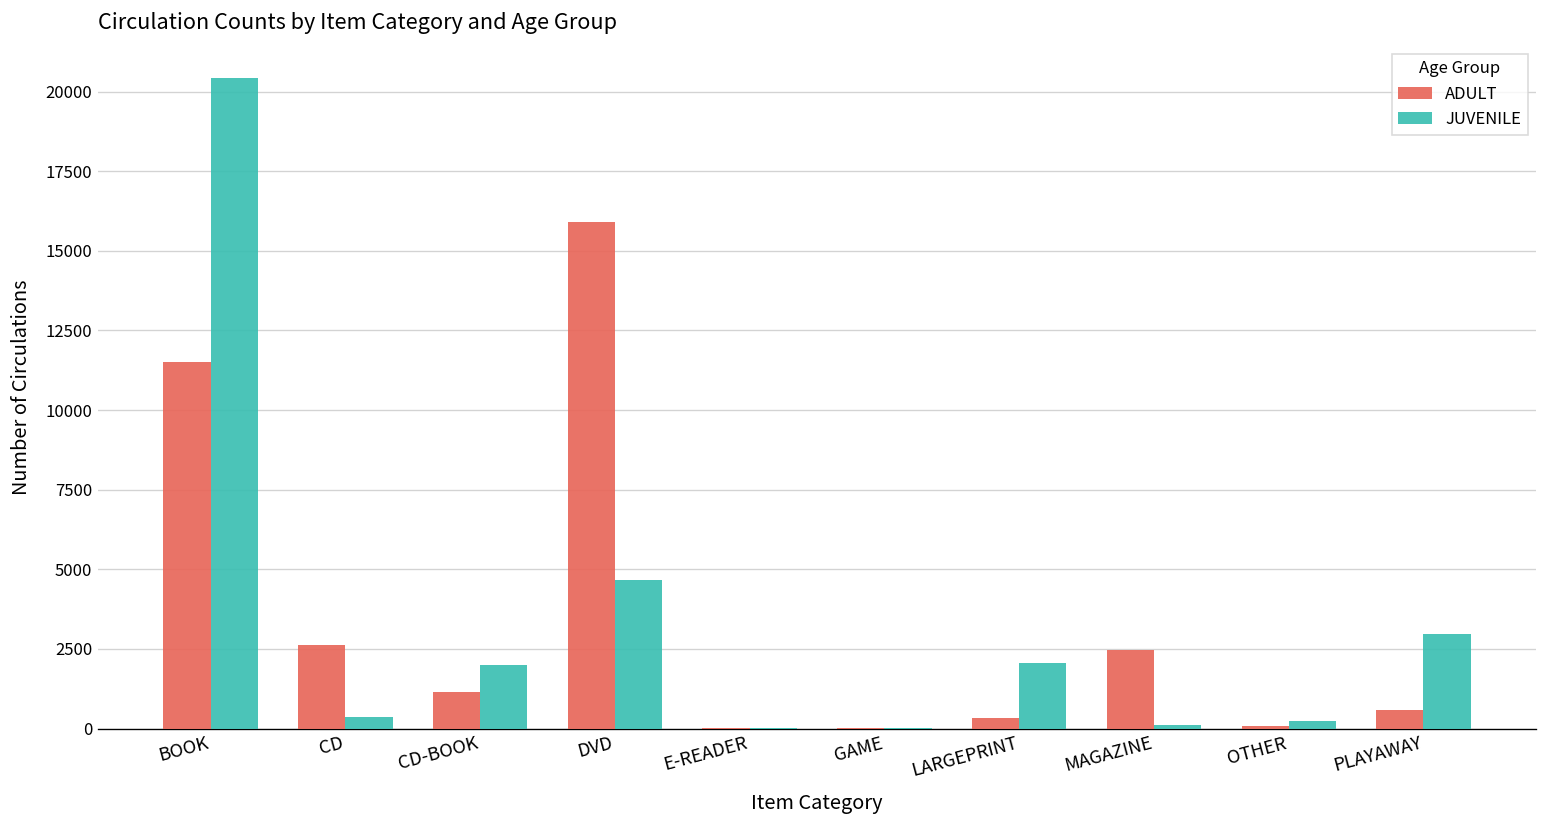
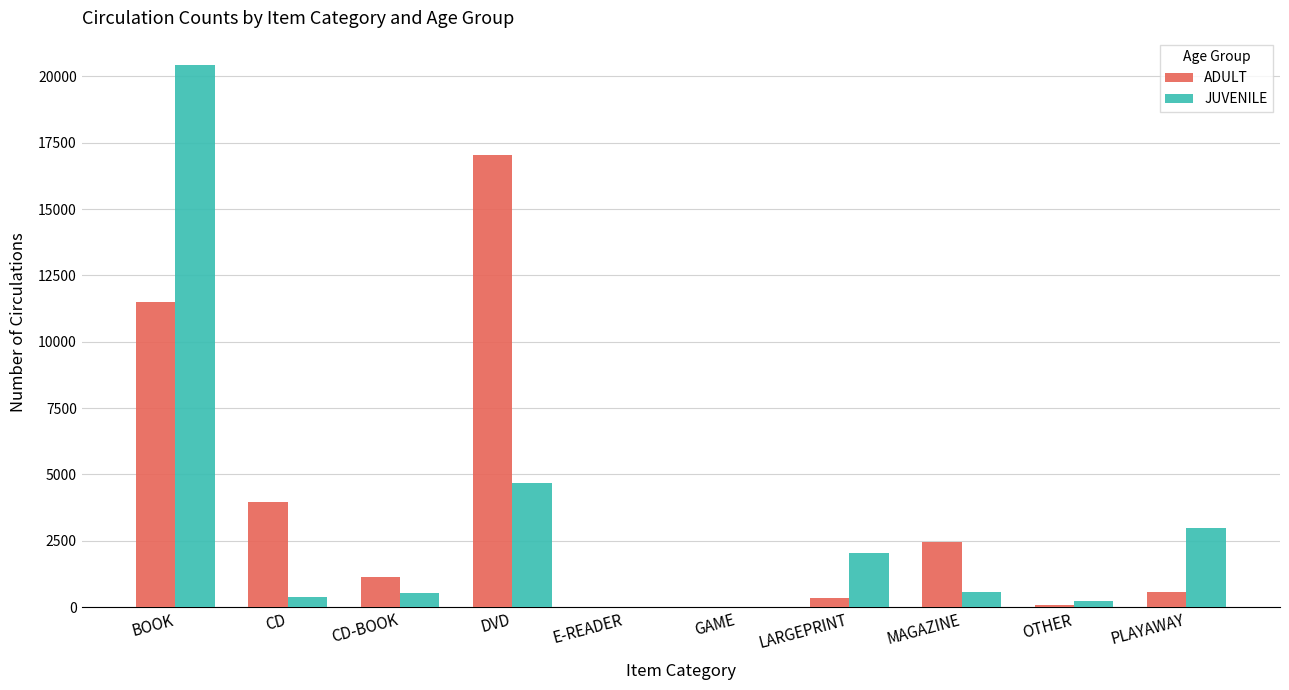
  {
    "ADULT": {
      "BOOK": 11500,
-     "CD": 2600,
+     "CD": 4000,
      "CD-BOOK": 1100,
-     "DVD": 15900,
+     "DVD": 17000,
      "LARGEPRINT": 300,
      "MAGAZINE": 2500,
      "PLAYAWAY": 600
    },
    "JUVENILE": {
      "BOOK": 20400,
      "CD": 400,
-     "CD-BOOK": 2000,
+     "CD-BOOK": 500,
      "DVD": 4700,
      "LARGEPRINT": 2100,
-     "MAGAZINE": 100,
+     "MAGAZINE": 600,
      "OTHER": 200,
      "PLAYAWAY": 3000
    }
  }
